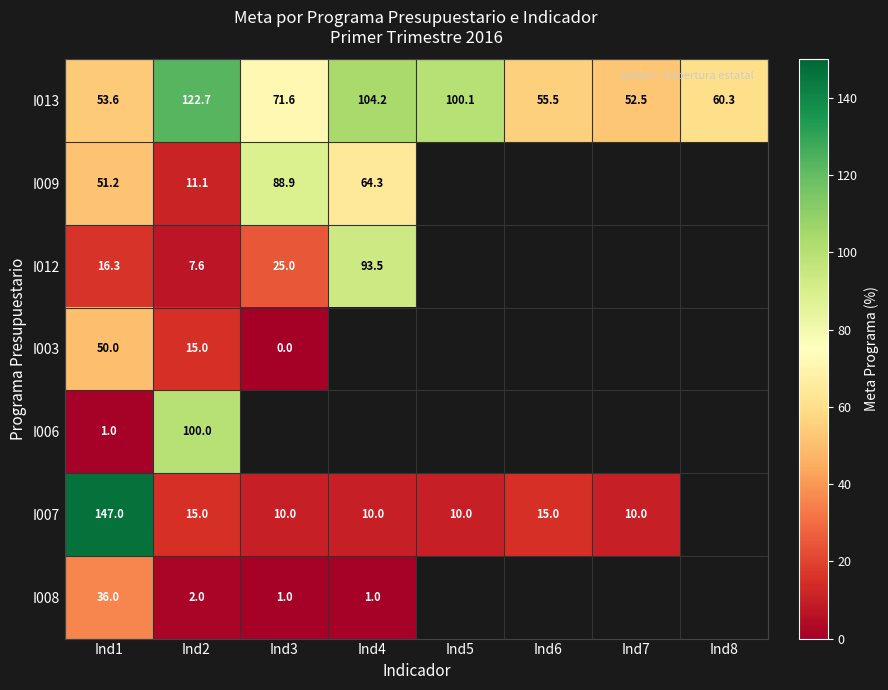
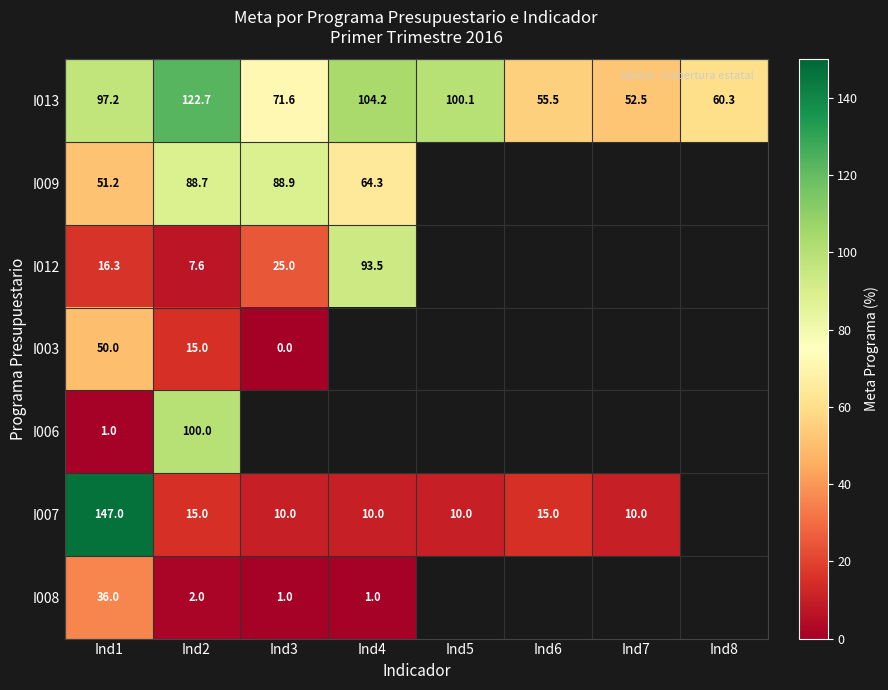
  {
    "I013": {
-     "Ind1": 53.6,
+     "Ind1": 97.2,
      "Ind2": 122.7,
      "Ind3": 71.6,
      "Ind4": 104.2,
      "Ind5": 100.1,
      "Ind6": 55.5,
      "Ind7": 52.5
    },
    "I009": {
      "Ind1": 51.2,
-     "Ind2": 11.1,
+     "Ind2": 88.7,
      "Ind3": 88.9,
      "Ind4": 64.3
    },
    "I012": {
      "Ind1": 16.3,
      "Ind2": 7.6,
      "Ind3": 25.0,
      "Ind4": 93.5
    },
    "I003": {
      "Ind1": 50.0,
      "Ind2": 15.0,
      "Ind3": 0.0
    },
    "I006": {
      "Ind1": 1.0,
      "Ind2": 100.0
    },
    "I007": {
      "Ind1": 147.0,
      "Ind2": 15.0,
      "Ind3": 10.0,
      "Ind4": 10.0,
      "Ind5": 10.0,
      "Ind6": 15.0,
      "Ind7": 10.0
    },
    "I008": {
      "Ind1": 36.0,
      "Ind2": 2.0,
      "Ind3": 1.0,
      "Ind4": 1.0
    }
  }
